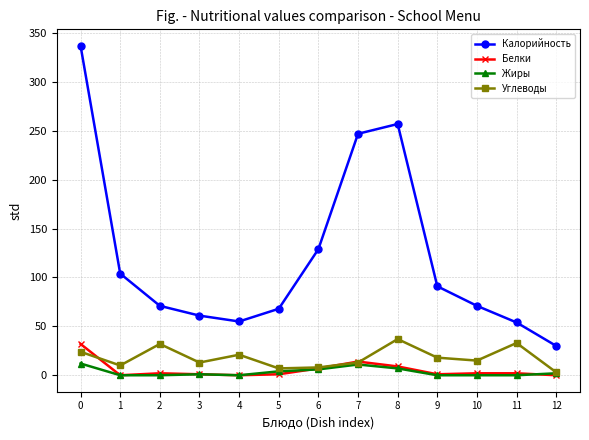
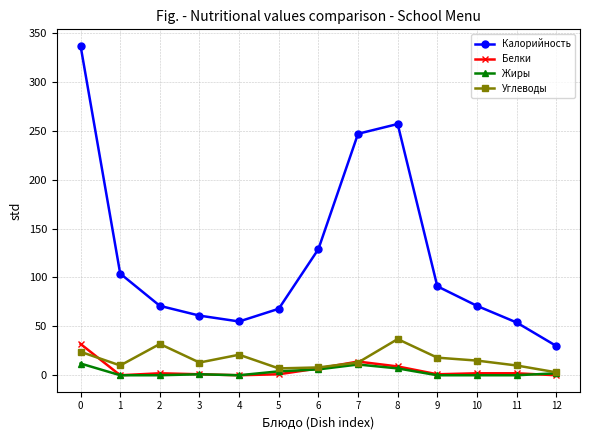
  {
    "Калорийность": {
      "0": 340,
      "1": 100,
      "2": 70,
      "3": 60,
      "4": 60,
      "5": 70,
      "6": 130,
      "7": 250,
      "8": 260,
      "9": 90,
      "10": 70,
      "11": 50,
      "12": 30
    },
    "Белки": {
      "0": 30,
      "5": 0
    },
    "Жиры": {
      "0": 10,
      "5": 0
    },
    "Углеводы": {
      "0": 20,
      "1": 10,
      "2": 30,
      "3": 10,
      "4": 20,
      "5": 10,
      "8": 40,
      "9": 20,
      "10": 20,
-     "11": 30
+     "11": 10
    }
  }
